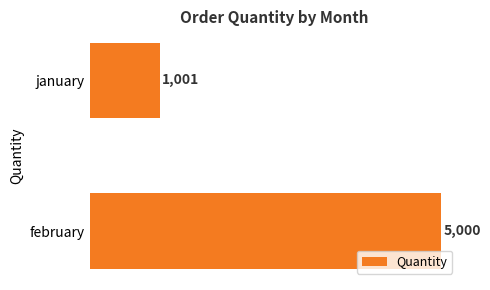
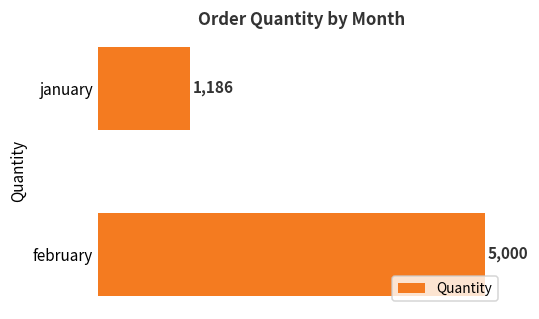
  {
-   "january": "1,001",
+   "january": "1,186",
    "february": "5,000"
  }
